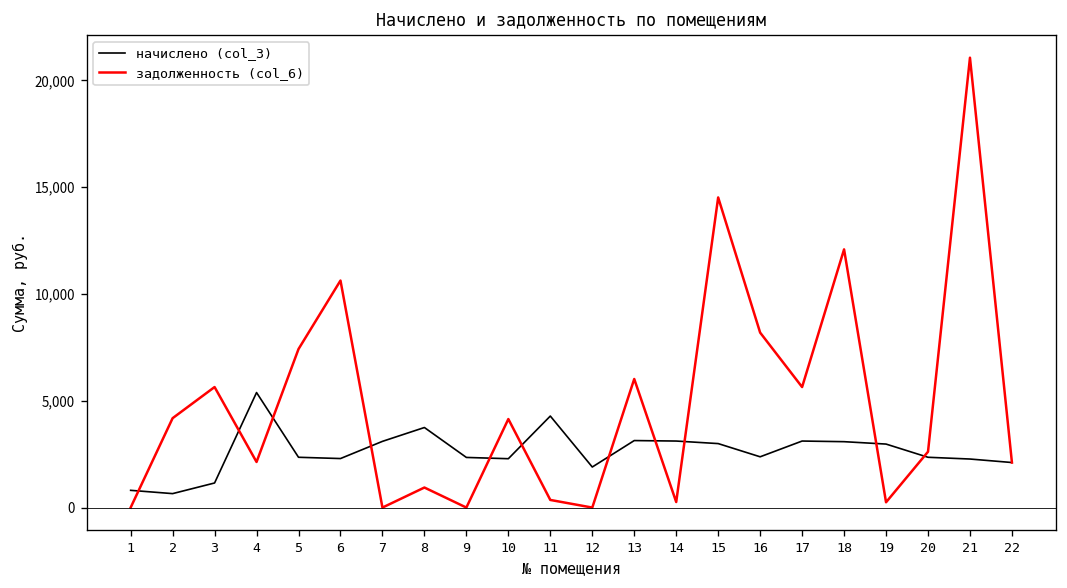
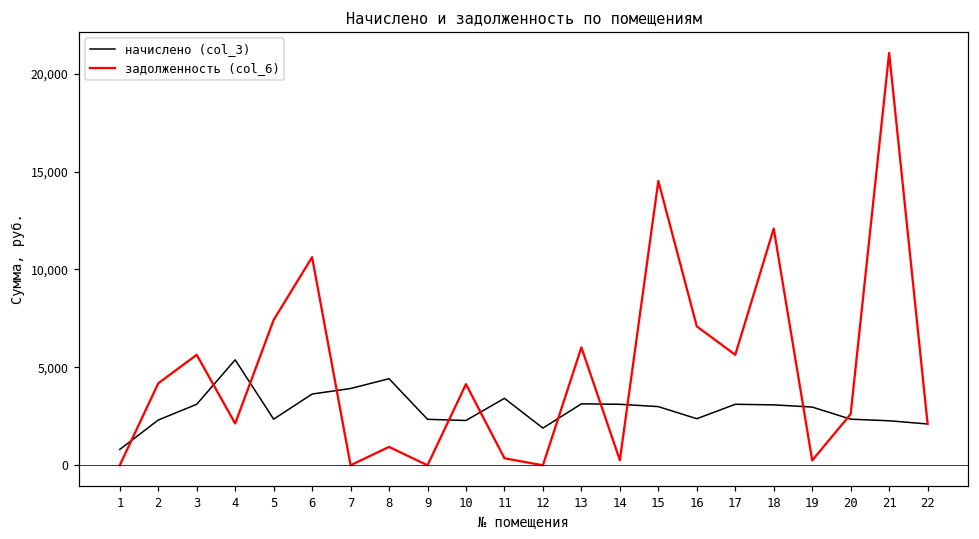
  {
    "начислено (col_3)": {
      "1": "800",
-     "2": "700",
-     "3": "1,200",
+     "2": "2,300",
+     "3": "3,100",
      "4": "5,400",
      "5": "2,400",
-     "6": "2,300",
-     "7": "3,100",
-     "8": "3,700",
+     "6": "3,600",
+     "7": "3,900",
+     "8": "4,400",
      "9": "2,300",
      "10": "2,300",
-     "11": "4,300",
+     "11": "3,400",
      "12": "1,900",
      "13": "3,100",
      "14": "3,100",
      "15": "3,000",
      "16": "2,400",
      "17": "3,100",
      "18": "3,100",
      "19": "3,000",
      "20": "2,400",
      "21": "2,300"
    },
    "задолженность (col_6)": {
      "1": "0",
      "2": "4,200",
      "3": "5,600",
      "4": "2,100",
      "5": "7,400",
      "6": "10,600",
      "7": "0",
      "8": "900",
      "9": "0",
      "10": "4,100",
      "11": "400",
      "12": "0",
      "13": "6,000",
      "14": "300",
      "15": "14,500",
-     "16": "8,200",
+     "16": "7,100",
      "17": "5,600",
      "18": "12,100",
      "19": "200",
      "20": "2,600",
      "21": "21,100"
    }
  }
